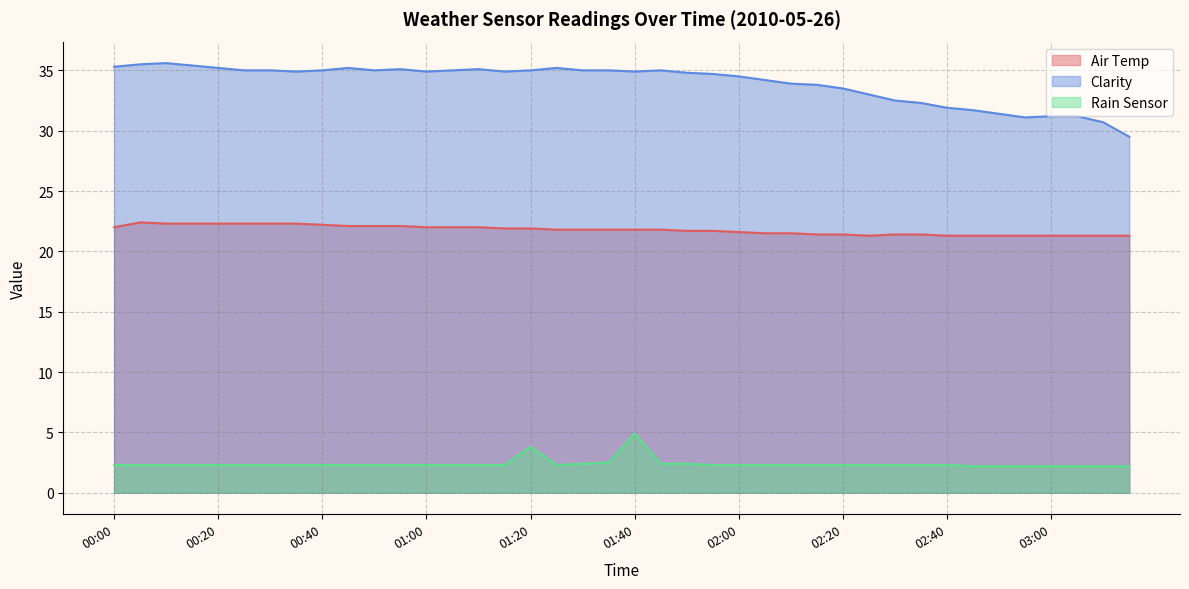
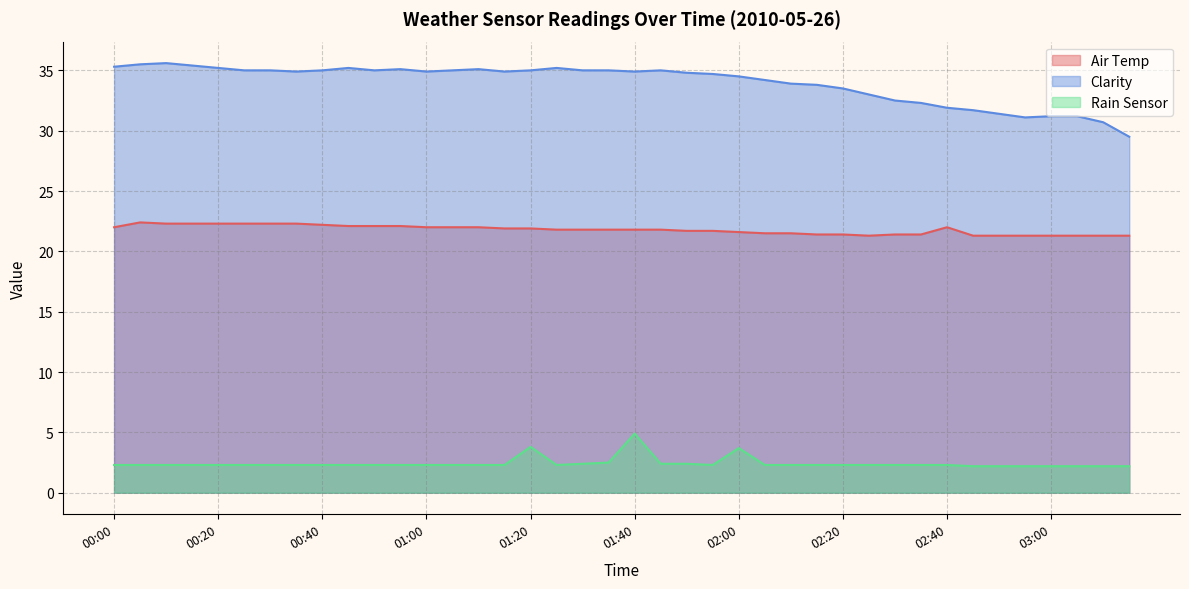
  {
    "Air Temp": {
      "00:00": 22.0,
      "00:20": 22.3,
      "00:40": 22.2,
      "01:00": 22.0,
      "01:20": 21.9,
      "01:40": 21.8,
      "02:00": 21.6,
      "02:20": 21.4,
-     "02:40": 21.3,
+     "02:40": 22.0,
      "03:00": 21.3
    },
    "Clarity": {
      "00:00": 35.3,
      "00:20": 35.2,
      "00:40": 35.0,
      "01:00": 34.9,
      "01:20": 35.0,
      "01:40": 34.9,
      "02:00": 34.5,
      "02:20": 33.5,
      "02:40": 31.9,
      "03:00": 31.2
    },
    "Rain Sensor": {
      "00:00": 2.3,
      "00:20": 2.3,
      "00:40": 2.3,
      "01:00": 2.3,
      "01:20": 3.8,
      "01:40": 4.9,
-     "02:00": 2.3,
+     "02:00": 3.7,
      "02:20": 2.3,
      "02:40": 2.3,
      "03:00": 2.2
    }
  }
